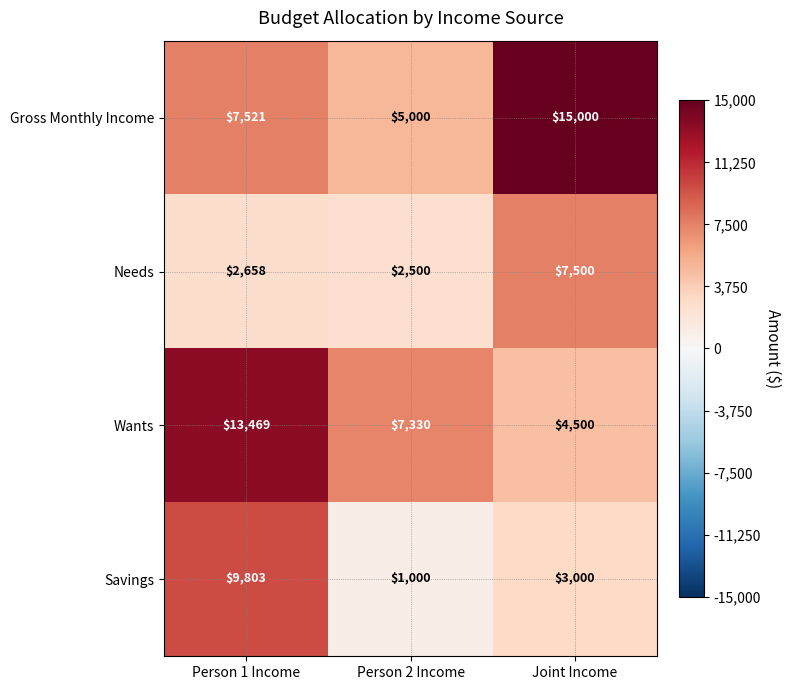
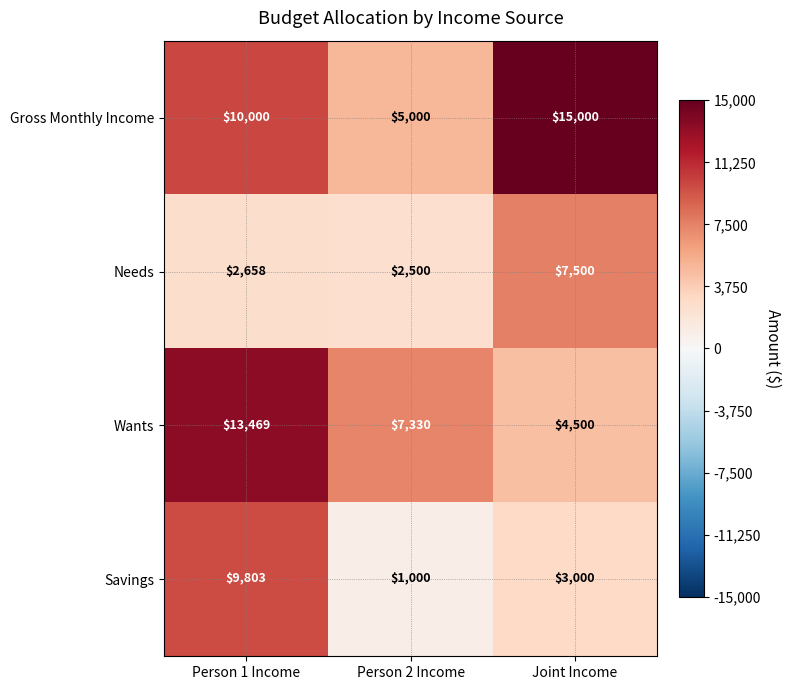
  {
    "Gross Monthly Income": {
-     "Person 1 Income": "$7,521",
+     "Person 1 Income": "$10,000",
      "Person 2 Income": "$5,000",
      "Joint Income": "$15,000"
    },
    "Needs": {
      "Person 1 Income": "$2,658",
      "Person 2 Income": "$2,500",
      "Joint Income": "$7,500"
    },
    "Wants": {
      "Person 1 Income": "$13,469",
      "Person 2 Income": "$7,330",
      "Joint Income": "$4,500"
    },
    "Savings": {
      "Person 1 Income": "$9,803",
      "Person 2 Income": "$1,000",
      "Joint Income": "$3,000"
    }
  }
